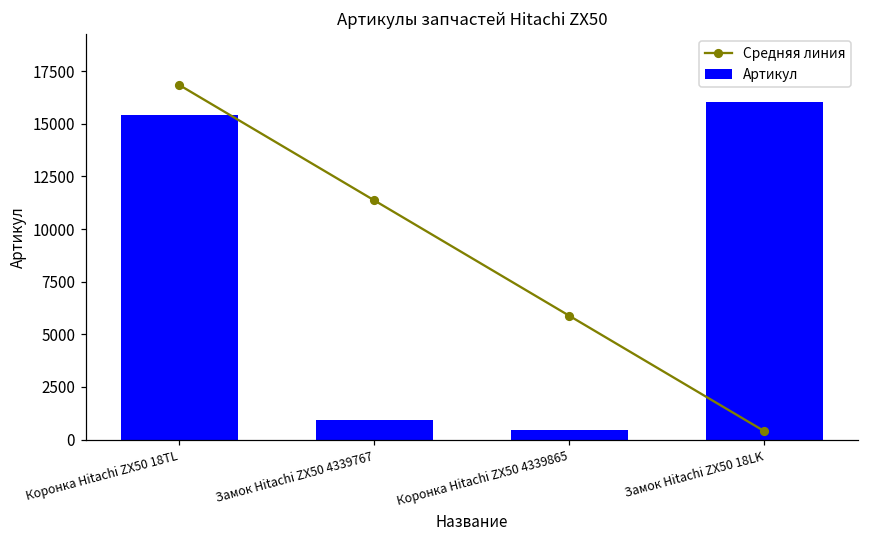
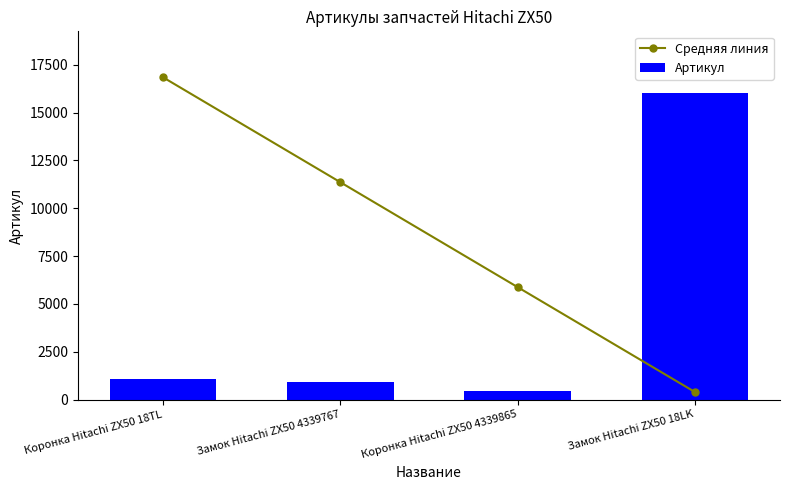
  {
    "Артикул": {
-     "Коронка Hitachi ZX50 18TL": 15400,
+     "Коронка Hitachi ZX50 18TL": 1100,
      "Замок Hitachi ZX50 4339767": 900,
      "Коронка Hitachi ZX50 4339865": 500,
      "Замок Hitachi ZX50 18LK": 16000
    },
    "Средняя линия": {
      "Коронка Hitachi ZX50 18TL": 16800,
      "Замок Hitachi ZX50 4339767": 11400,
      "Коронка Hitachi ZX50 4339865": 5900,
      "Замок Hitachi ZX50 18LK": 400
    }
  }
